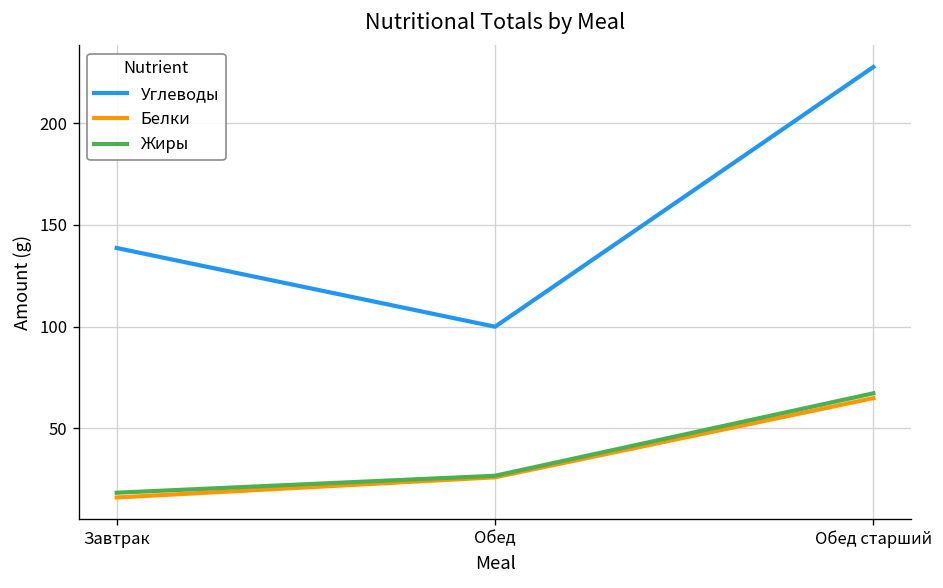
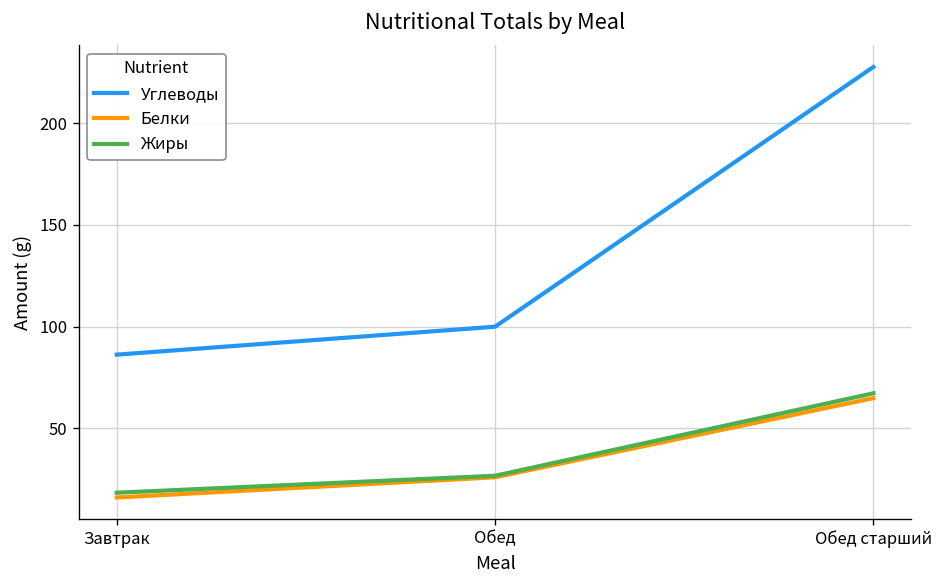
  {
    "Углеводы": {
-     "Завтрак": 139,
+     "Завтрак": 86,
      "Обед": 100,
      "Обед старший": 228
    },
    "Белки": {
      "Завтрак": 16,
      "Обед старший": 65
    },
    "Жиры": {
      "Завтрак": 18,
      "Обед старший": 67
    }
  }
